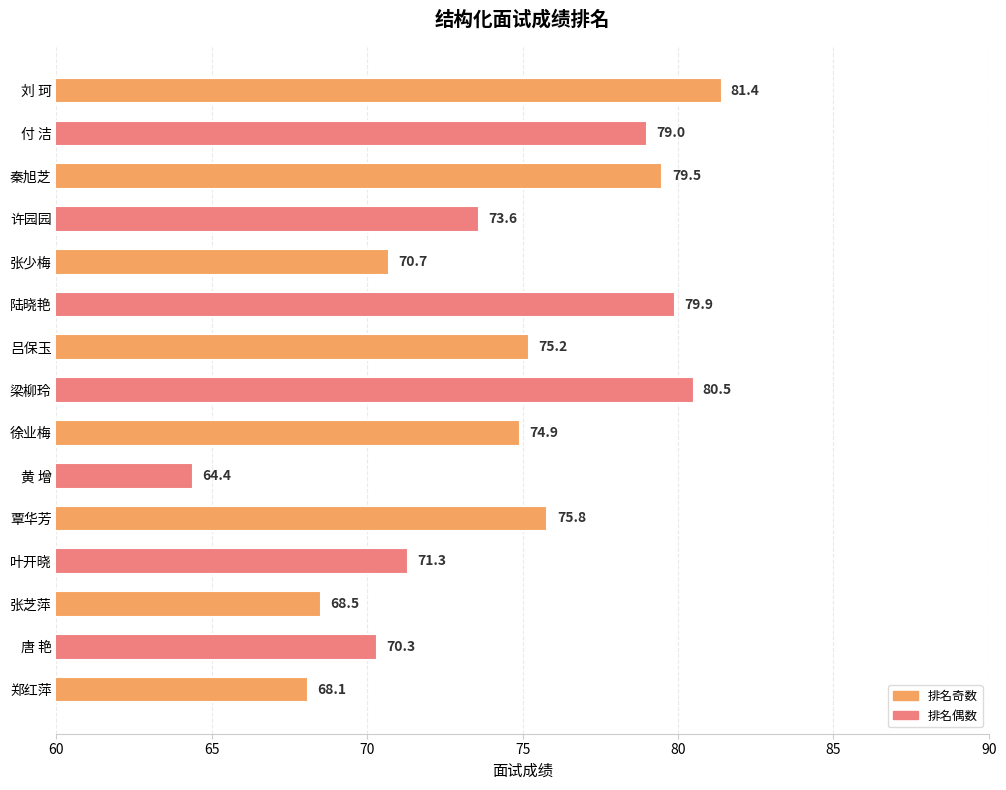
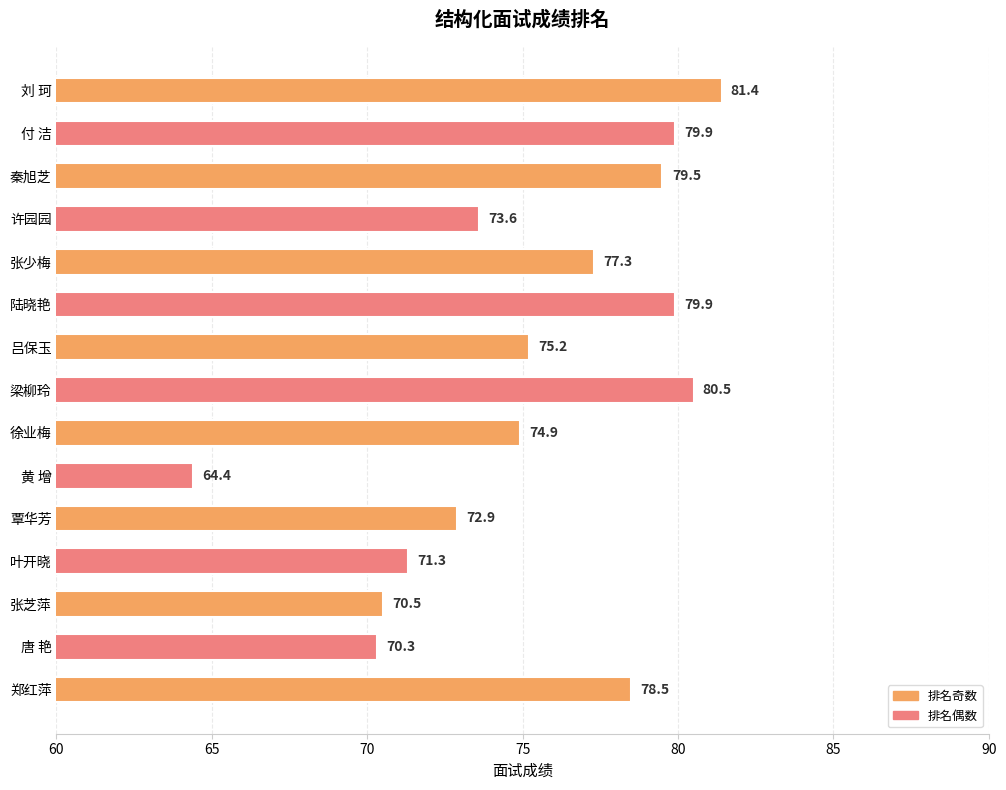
  {
    "刘 珂": 81.4,
-   "付 洁": 79.0,
+   "付 洁": 79.9,
    "秦旭芝": 79.5,
    "许园园": 73.6,
-   "张少梅": 70.7,
+   "张少梅": 77.3,
    "陆晓艳": 79.9,
    "吕保玉": 75.2,
    "梁柳玲": 80.5,
    "徐业梅": 74.9,
    "黄 增": 64.4,
-   "覃华芳": 75.8,
+   "覃华芳": 72.9,
    "叶开晓": 71.3,
-   "张芝萍": 68.5,
+   "张芝萍": 70.5,
    "唐 艳": 70.3,
-   "郑红萍": 68.1
+   "郑红萍": 78.5
  }
